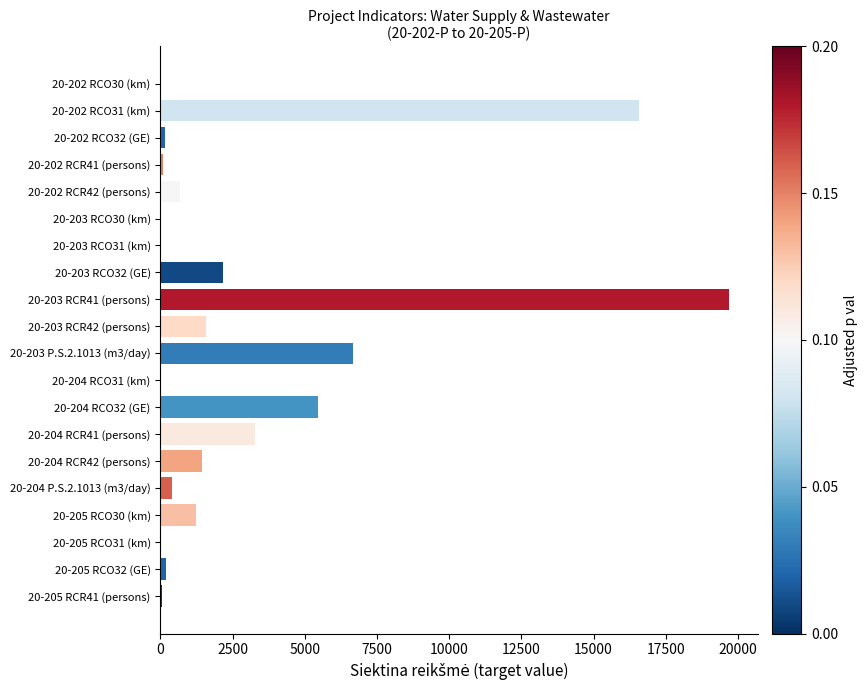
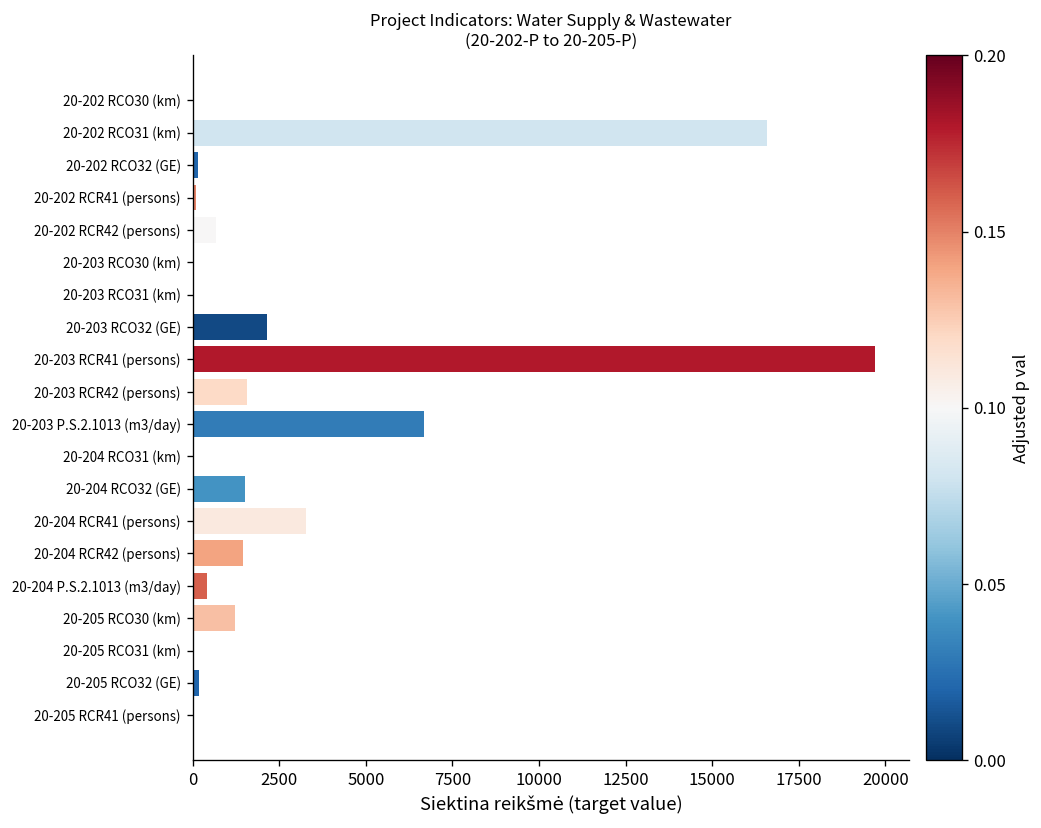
  {
    "20-202 RCO31 (km)": 16600,
    "20-202 RCO32 (GE)": 200,
    "20-202 RCR41 (persons)": 100,
    "20-202 RCR42 (persons)": 700,
    "20-203 RCO32 (GE)": 2200,
    "20-203 RCR41 (persons)": 19700,
    "20-203 RCR42 (persons)": 1600,
    "20-203 P.S.2.1013 (m3/day)": 6700,
-   "20-204 RCO32 (GE)": 5400,
+   "20-204 RCO32 (GE)": 1500,
    "20-204 RCR41 (persons)": 3300,
    "20-204 RCR42 (persons)": 1500,
    "20-204 P.S.2.1013 (m3/day)": 400,
    "20-205 RCO30 (km)": 1200,
    "20-205 RCO32 (GE)": 200
  }
